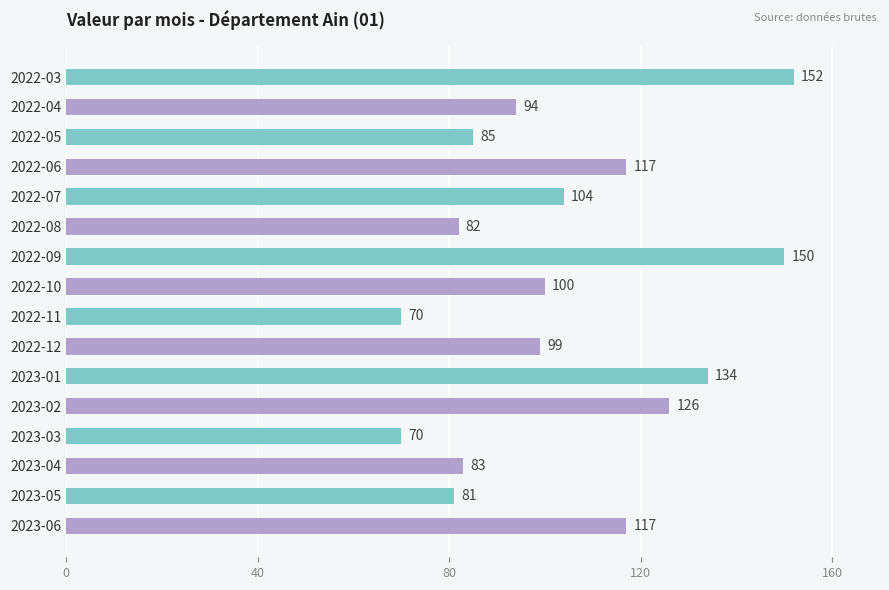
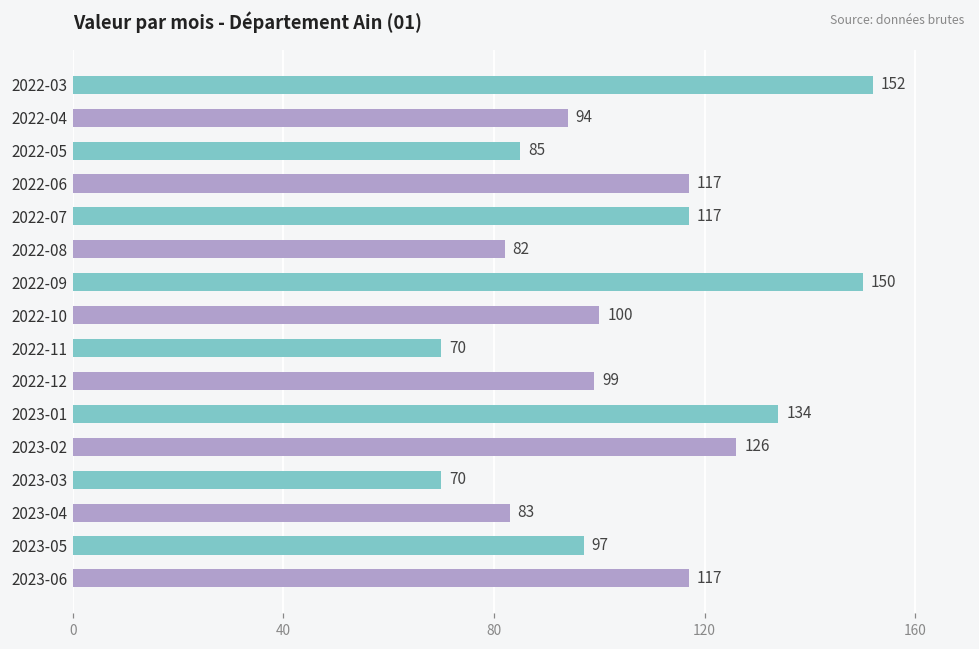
  {
    "2022-03": 152,
    "2022-04": 94,
    "2022-05": 85,
    "2022-06": 117,
-   "2022-07": 104,
+   "2022-07": 117,
    "2022-08": 82,
    "2022-09": 150,
    "2022-10": 100,
    "2022-11": 70,
    "2022-12": 99,
    "2023-01": 134,
    "2023-02": 126,
    "2023-03": 70,
    "2023-04": 83,
-   "2023-05": 81,
+   "2023-05": 97,
    "2023-06": 117
  }
